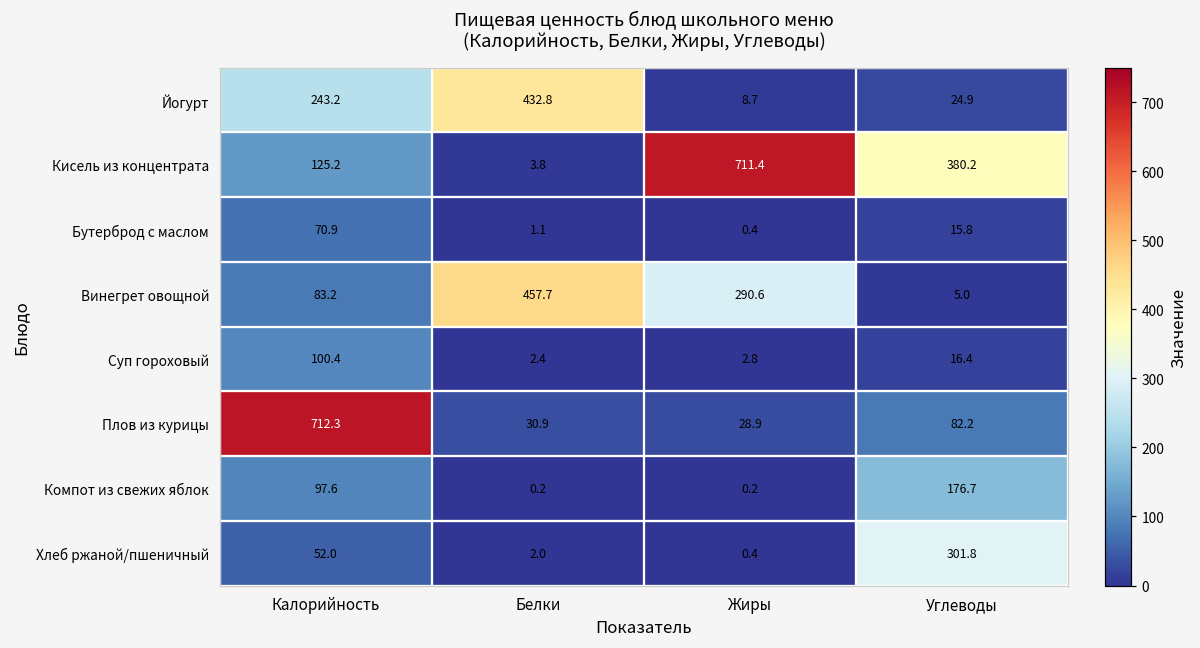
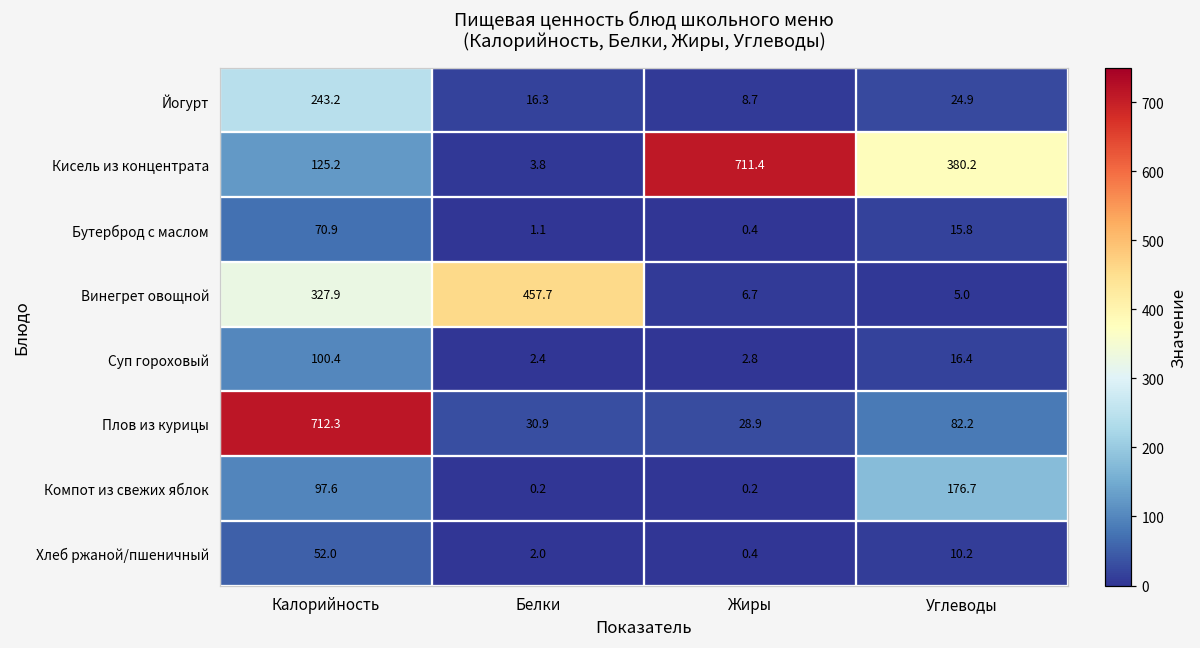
  {
    "Йогурт": {
      "Калорийность": 243.2,
-     "Белки": 432.8,
+     "Белки": 16.3,
      "Жиры": 8.7,
      "Углеводы": 24.9
    },
    "Кисель из концентрата": {
      "Калорийность": 125.2,
      "Белки": 3.8,
      "Жиры": 711.4,
      "Углеводы": 380.2
    },
    "Бутерброд с маслом": {
      "Калорийность": 70.9,
      "Белки": 1.1,
      "Жиры": 0.4,
      "Углеводы": 15.8
    },
    "Винегрет овощной": {
-     "Калорийность": 83.2,
+     "Калорийность": 327.9,
      "Белки": 457.7,
-     "Жиры": 290.6,
+     "Жиры": 6.7,
      "Углеводы": 5.0
    },
    "Суп гороховый": {
      "Калорийность": 100.4,
      "Белки": 2.4,
      "Жиры": 2.8,
      "Углеводы": 16.4
    },
    "Плов из курицы": {
      "Калорийность": 712.3,
      "Белки": 30.9,
      "Жиры": 28.9,
      "Углеводы": 82.2
    },
    "Компот из свежих яблок": {
      "Калорийность": 97.6,
      "Белки": 0.2,
      "Жиры": 0.2,
      "Углеводы": 176.7
    },
    "Хлеб ржаной/пшеничный": {
      "Калорийность": 52.0,
      "Белки": 2.0,
      "Жиры": 0.4,
-     "Углеводы": 301.8
+     "Углеводы": 10.2
    }
  }
